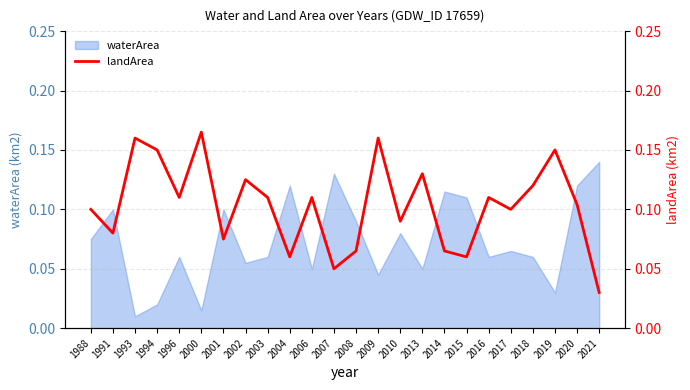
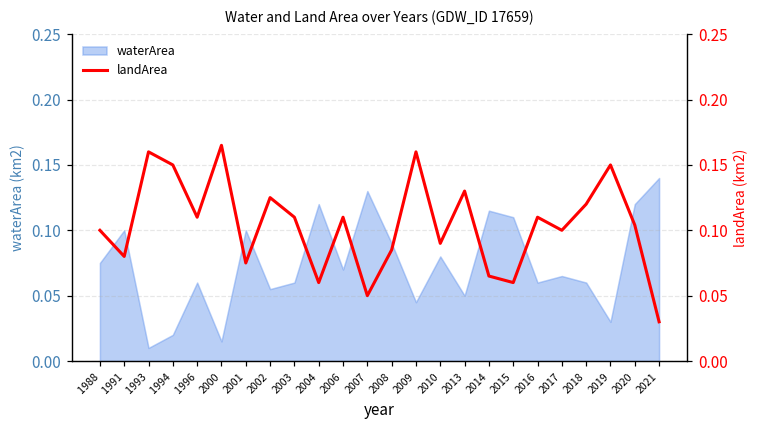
  {
    "waterArea": {
      "1988": 0.075,
      "1991": 0.10,
      "1993": 0.01,
      "1994": 0.02,
      "1996": 0.06,
      "2000": 0.015,
      "2001": 0.10,
      "2002": 0.055,
      "2003": 0.06,
      "2004": 0.12,
-     "2006": 0.05,
+     "2006": 0.07,
      "2007": 0.13,
      "2008": 0.09,
      "2009": 0.045,
      "2010": 0.08,
      "2013": 0.05,
      "2014": 0.115,
      "2015": 0.11,
      "2016": 0.06,
      "2017": 0.065,
      "2018": 0.06,
      "2019": 0.03,
      "2020": 0.12,
      "2021": 0.14
    },
    "landArea": {
      "1988": 0.100,
      "1991": 0.080,
      "1993": 0.160,
      "1994": 0.150,
      "1996": 0.110,
      "2000": 0.165,
      "2001": 0.075,
      "2002": 0.125,
      "2003": 0.110,
      "2004": 0.060,
      "2006": 0.110,
      "2007": 0.050,
-     "2008": 0.065,
+     "2008": 0.085,
      "2009": 0.160,
      "2010": 0.090,
      "2013": 0.130,
      "2014": 0.065,
      "2015": 0.060,
      "2016": 0.110,
      "2017": 0.100,
      "2018": 0.120,
      "2019": 0.150,
      "2020": 0.104,
      "2021": 0.030
    }
  }
